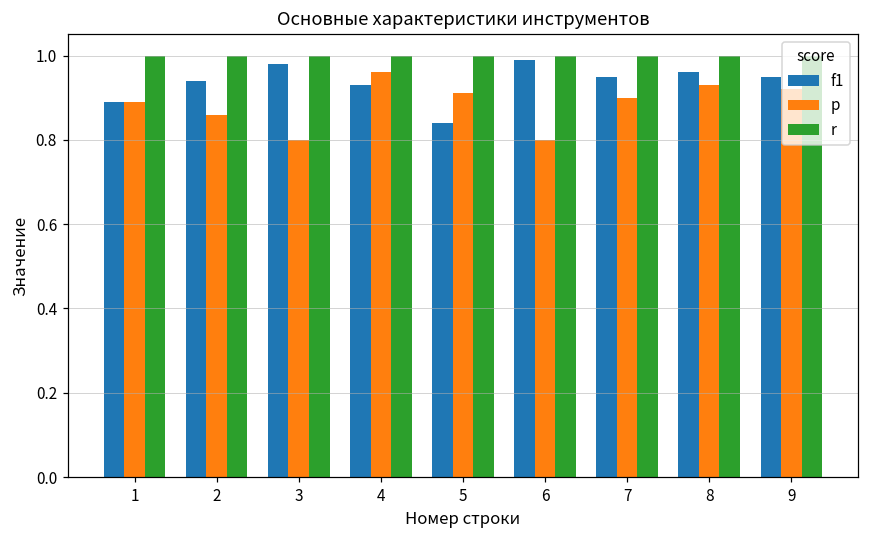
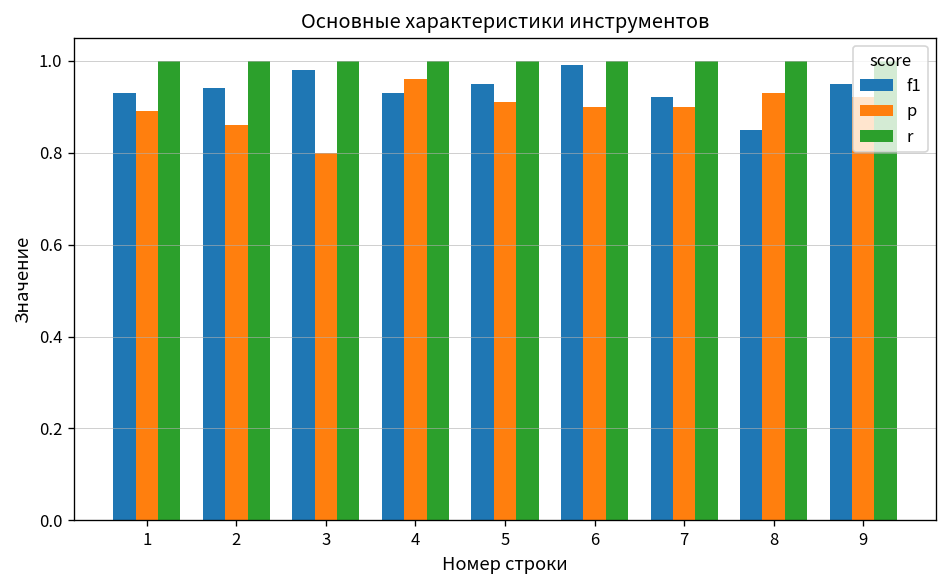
  {
    "f1": {
-     "1": 0.89,
+     "1": 0.93,
      "2": 0.94,
      "3": 0.98,
      "4": 0.93,
-     "5": 0.84,
+     "5": 0.95,
      "6": 0.99,
-     "7": 0.95,
-     "8": 0.96,
+     "7": 0.92,
+     "8": 0.85,
      "9": 0.95
    },
    "p": {
      "1": 0.89,
      "2": 0.86,
      "3": 0.8,
      "4": 0.96,
      "5": 0.91,
-     "6": 0.8,
+     "6": 0.9,
      "7": 0.9,
      "8": 0.93
    },
    "r": {
      "1": 1.00,
      "2": 1.00,
      "3": 1.00,
      "4": 1.00,
      "5": 1.00,
      "6": 1.00,
      "7": 1.00,
      "8": 1.00
    }
  }
